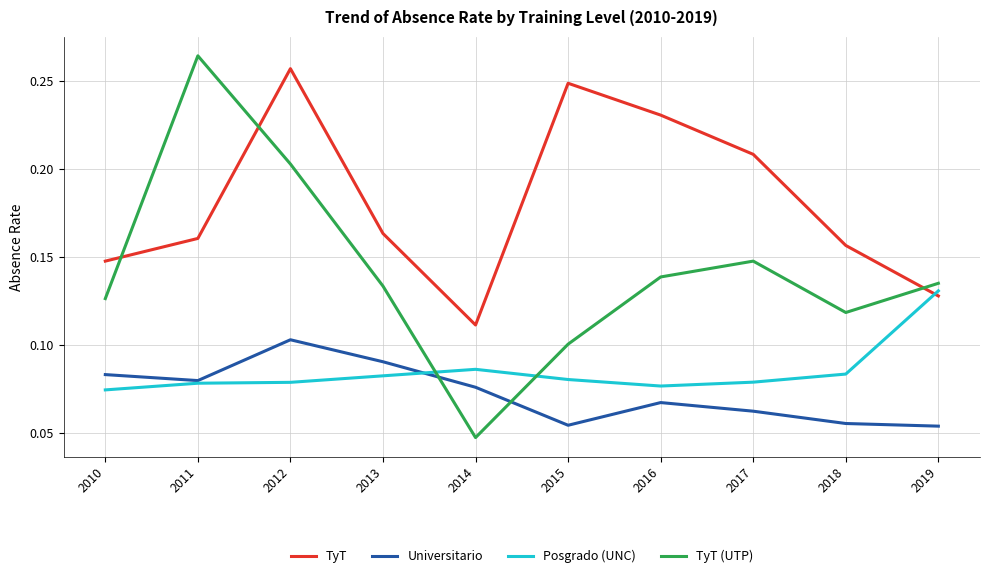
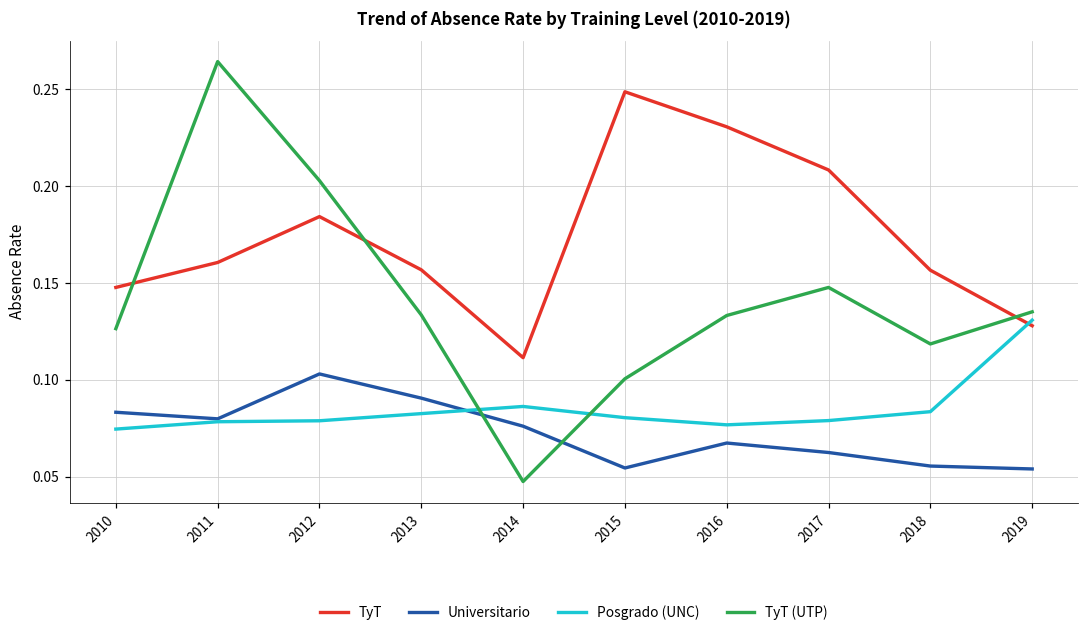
  {
    "TyT": {
      "2010": 0.148,
      "2011": 0.161,
-     "2012": 0.257,
-     "2013": 0.163,
+     "2012": 0.184,
+     "2013": 0.157,
      "2014": 0.111,
      "2015": 0.249,
      "2016": 0.231,
      "2017": 0.208,
      "2018": 0.157,
      "2019": 0.128
    },
    "Universitario": {
      "2010": 0.083,
      "2011": 0.080,
      "2012": 0.103,
      "2013": 0.091,
      "2014": 0.076,
      "2015": 0.054,
      "2016": 0.067,
      "2017": 0.062,
      "2018": 0.055,
      "2019": 0.054
    },
    "Posgrado (UNC)": {
      "2010": 0.075,
      "2011": 0.078,
      "2012": 0.079,
      "2013": 0.083,
      "2014": 0.086,
      "2015": 0.080,
      "2016": 0.077,
      "2017": 0.079,
      "2018": 0.084,
      "2019": 0.131
    },
    "TyT (UTP)": {
      "2010": 0.126,
      "2011": 0.264,
      "2012": 0.203,
      "2013": 0.134,
      "2014": 0.047,
      "2015": 0.101,
-     "2016": 0.139,
+     "2016": 0.133,
      "2017": 0.148,
      "2018": 0.119,
      "2019": 0.135
    }
  }
